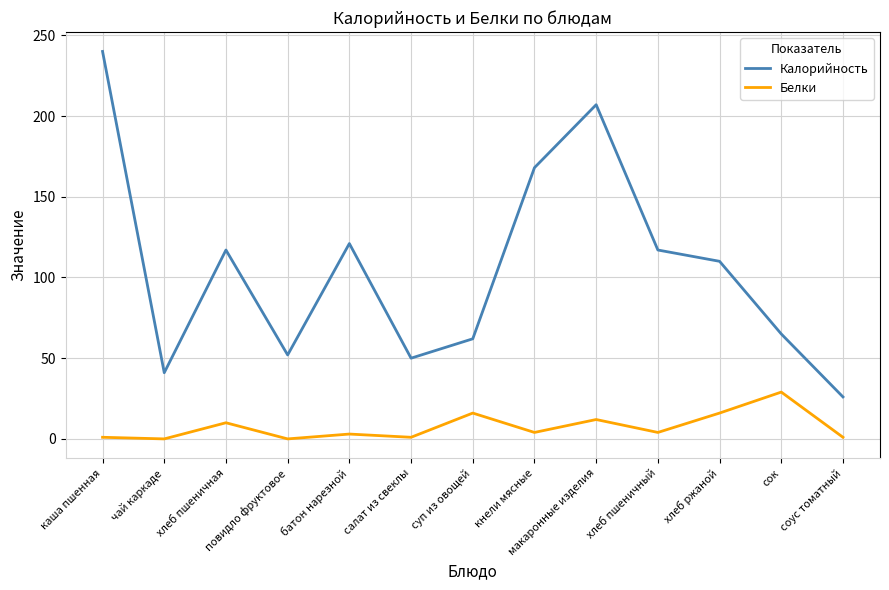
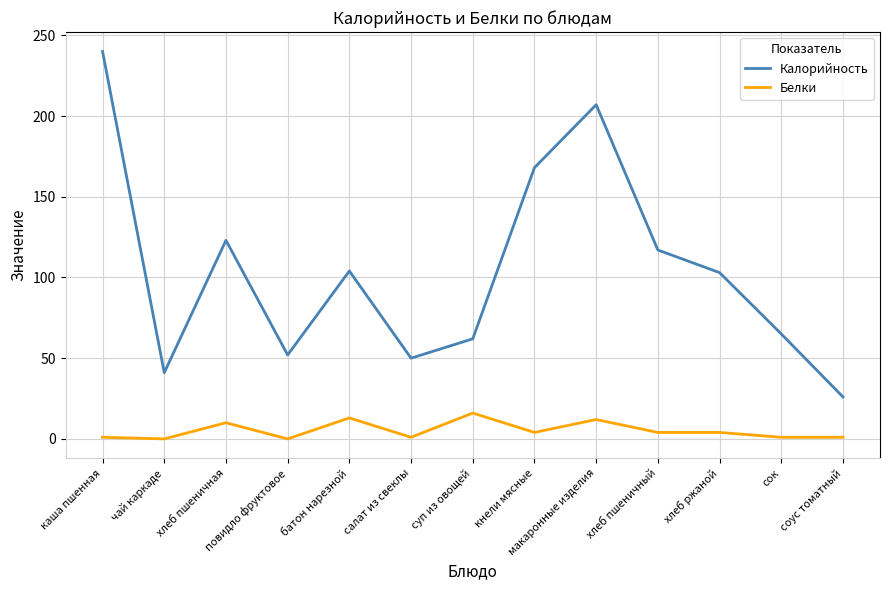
  {
    "Калорийность": {
      "каша пшенная": 240,
      "чай каркаде": 41,
-     "хлеб пшеничная": 117,
+     "хлеб пшеничная": 123,
      "повидло фруктовое": 52,
-     "батон нарезной": 121,
+     "батон нарезной": 104,
      "салат из свеклы": 50,
      "суп из овощей": 62,
      "кнели мясные": 168,
      "макаронные изделия": 207,
      "хлеб пшеничный": 117,
-     "хлеб ржаной": 110,
+     "хлеб ржаной": 103,
      "сок": 65,
      "соус томатный": 26
    },
    "Белки": {
      "каша пшенная": 1,
      "чай каркаде": 0,
      "хлеб пшеничная": 10,
      "повидло фруктовое": 0,
-     "батон нарезной": 3,
+     "батон нарезной": 13,
      "салат из свеклы": 1,
      "суп из овощей": 16,
      "кнели мясные": 4,
      "макаронные изделия": 12,
      "хлеб пшеничный": 4,
-     "хлеб ржаной": 16,
-     "сок": 29,
+     "хлеб ржаной": 4,
+     "сок": 1,
      "соус томатный": 1
    }
  }
